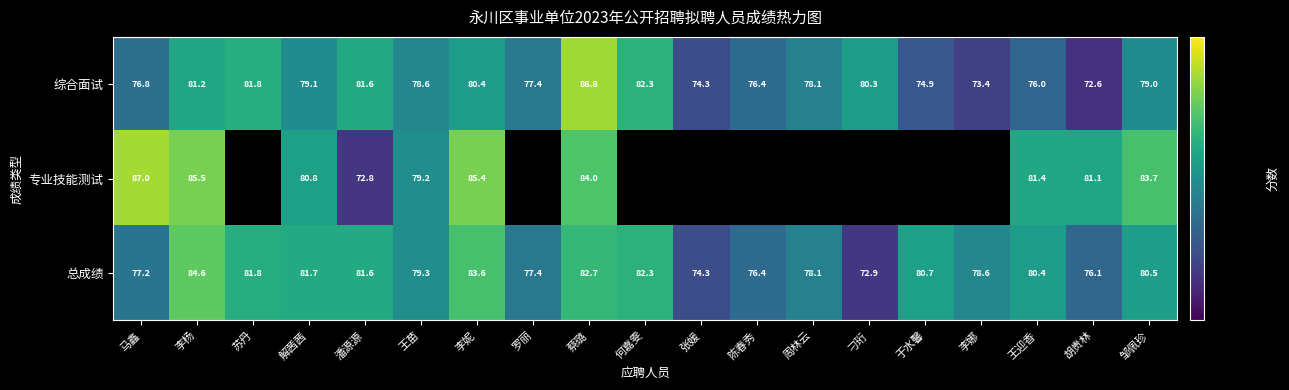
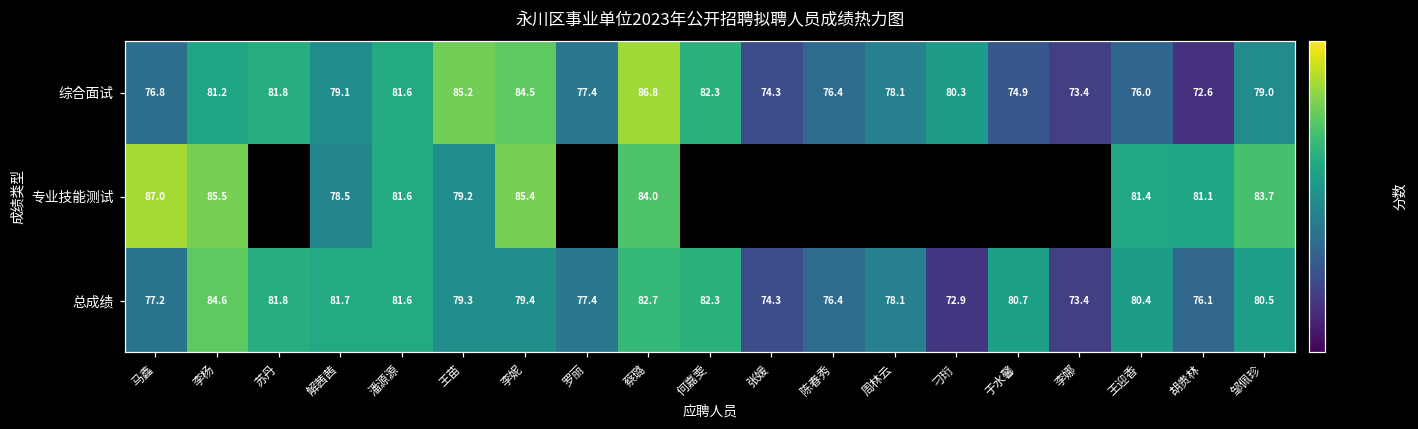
  {
    "综合面试": {
      "马鑫": 76.8,
      "李杨": 81.2,
      "苏丹": 81.8,
      "解茜茜": 79.1,
      "潘源源": 81.6,
-     "王苗": 78.6,
-     "李妮": 80.4,
+     "王苗": 85.2,
+     "李妮": 84.5,
      "罗丽": 77.4,
      "蔡璐": 86.8,
      "何嘉雯": 82.3,
      "张媛": 74.3,
      "陈春秀": 76.4,
      "周林云": 78.1,
      "刁珩": 80.3,
      "于水馨": 74.9,
      "李娜": 73.4,
      "王迎香": 76.0,
      "胡贵林": 72.6,
      "邹佩珍": 79.0
    },
    "专业技能测试": {
      "马鑫": 87.0,
      "李杨": 85.5,
-     "解茜茜": 80.8,
-     "潘源源": 72.8,
+     "解茜茜": 78.5,
+     "潘源源": 81.6,
      "王苗": 79.2,
      "李妮": 85.4,
      "蔡璐": 84.0,
      "王迎香": 81.4,
      "胡贵林": 81.1,
      "邹佩珍": 83.7
    },
    "总成绩": {
      "马鑫": 77.2,
      "李杨": 84.6,
      "苏丹": 81.8,
      "解茜茜": 81.7,
      "潘源源": 81.6,
      "王苗": 79.3,
-     "李妮": 83.6,
+     "李妮": 79.4,
      "罗丽": 77.4,
      "蔡璐": 82.7,
      "何嘉雯": 82.3,
      "张媛": 74.3,
      "陈春秀": 76.4,
      "周林云": 78.1,
      "刁珩": 72.9,
      "于水馨": 80.7,
-     "李娜": 78.6,
+     "李娜": 73.4,
      "王迎香": 80.4,
      "胡贵林": 76.1,
      "邹佩珍": 80.5
    }
  }
